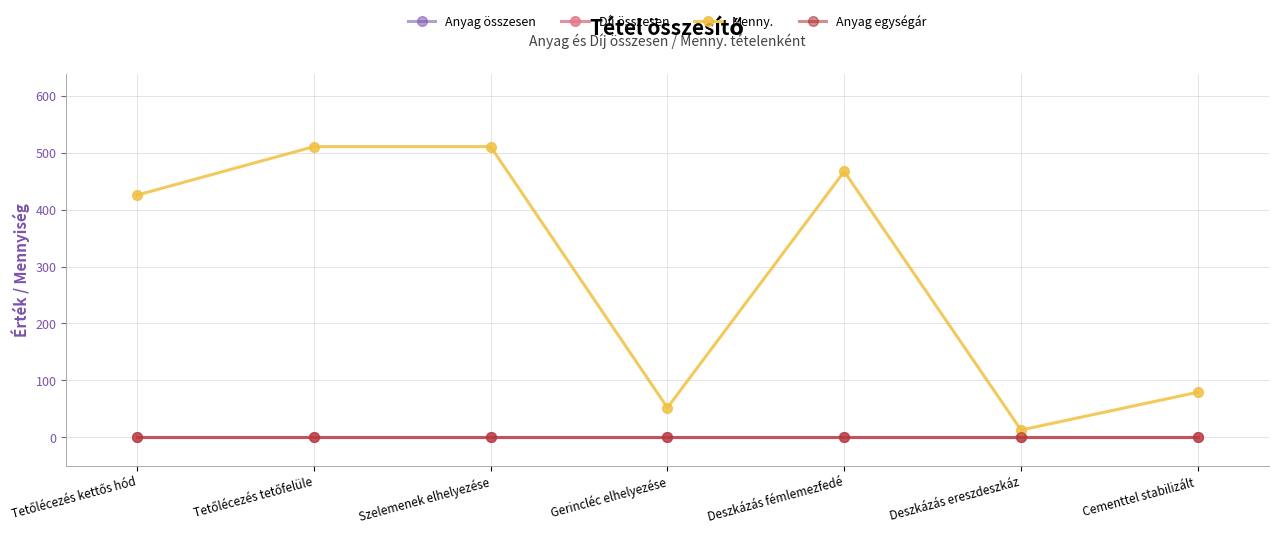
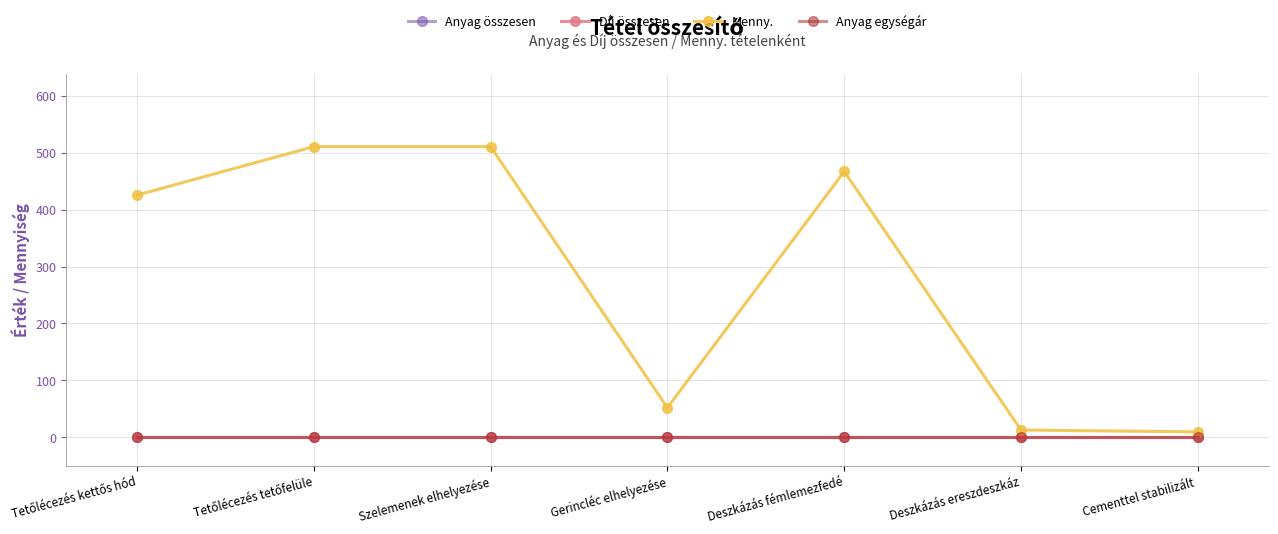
  {
    "Anyag egységár": {
      "Tetőlécezés kettős hód": 0,
      "Tetőlécezés tetőfelüle": 0,
      "Szelemenek elhelyezése": 0,
      "Gerincléc elhelyezése": 0,
      "Deszkázás fémlemezfedé": 0,
      "Deszkázás ereszdeszkáz": 0,
      "Cementtel stabilizált": 0
    },
    "Menny.": {
      "Tetőlécezés kettős hód": 430,
      "Tetőlécezés tetőfelüle": 510,
      "Szelemenek elhelyezése": 510,
      "Gerincléc elhelyezése": 50,
      "Deszkázás fémlemezfedé": 470,
      "Deszkázás ereszdeszkáz": 10,
-     "Cementtel stabilizált": 80
+     "Cementtel stabilizált": 10
    }
  }
